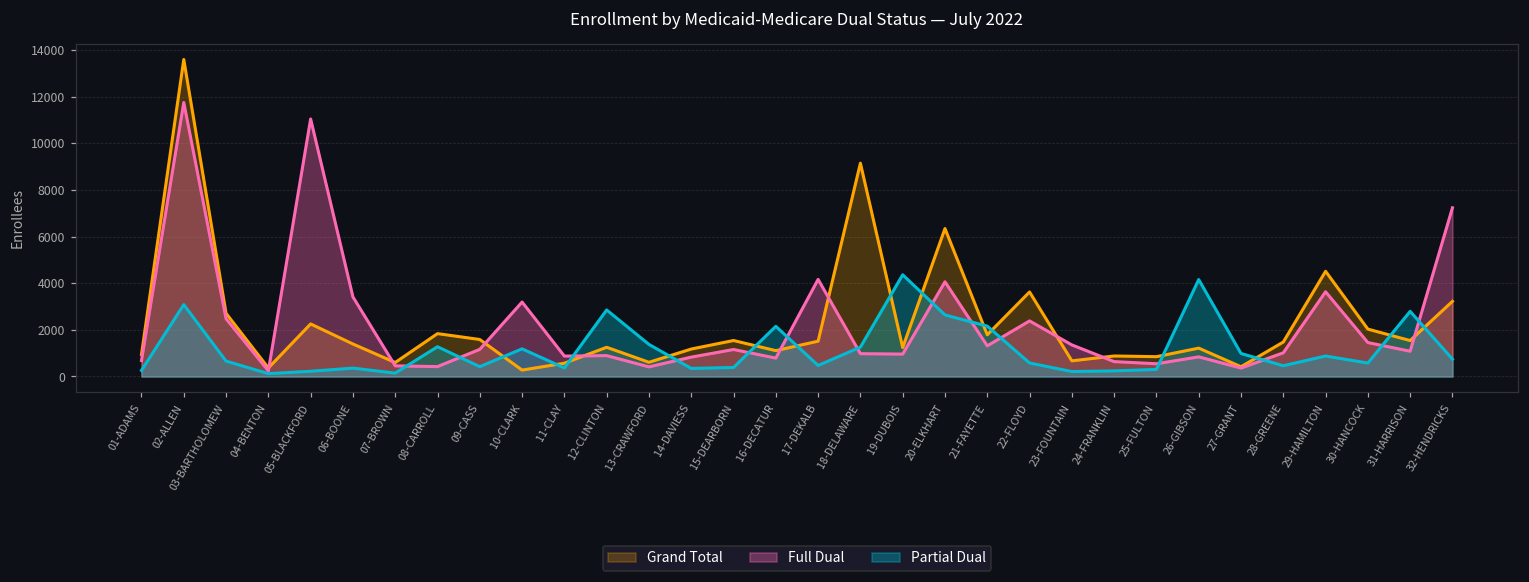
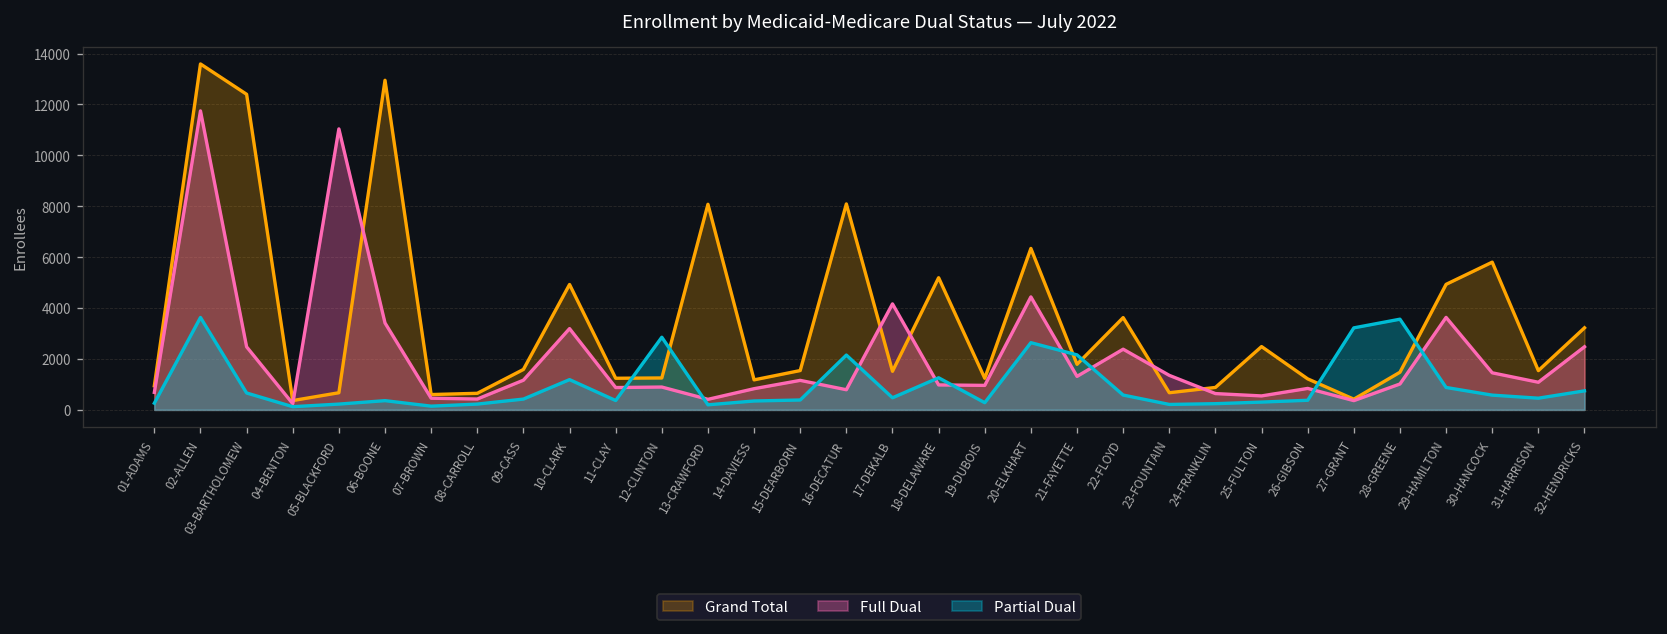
  {
    "Grand Total": {
      "01-ADAMS": 900,
      "02-ALLEN": 13600,
-     "03-BARTHOLOMEW": 2700,
+     "03-BARTHOLOMEW": 12400,
      "04-BENTON": 400,
-     "05-BLACKFORD": 2300,
-     "06-BOONE": 1400,
+     "05-BLACKFORD": 700,
+     "06-BOONE": 12900,
      "07-BROWN": 600,
-     "08-CARROLL": 1800,
+     "08-CARROLL": 600,
      "09-CASS": 1600,
-     "10-CLARK": 300,
-     "11-CLAY": 600,
+     "10-CLARK": 4900,
+     "11-CLAY": 1200,
      "12-CLINTON": 1300,
-     "13-CRAWFORD": 600,
+     "13-CRAWFORD": 8100,
      "14-DAVIESS": 1200,
      "15-DEARBORN": 1500,
-     "16-DECATUR": 1100,
+     "16-DECATUR": 8100,
      "17-DEKALB": 1500,
-     "18-DELAWARE": 9100,
+     "18-DELAWARE": 5200,
      "19-DUBOIS": 1200,
      "20-ELKHART": 6300,
      "21-FAYETTE": 1800,
      "22-FLOYD": 3600,
      "23-FOUNTAIN": 700,
      "24-FRANKLIN": 900,
-     "25-FULTON": 900,
+     "25-FULTON": 2500,
      "26-GIBSON": 1200,
      "28-GREENE": 1500,
-     "29-HAMILTON": 4500,
-     "30-HANCOCK": 2000,
+     "29-HAMILTON": 4900,
+     "30-HANCOCK": 5800,
      "31-HARRISON": 1500,
      "32-HENDRICKS": 3200
    },
    "Full Dual": {
      "01-ADAMS": 700,
      "02-ALLEN": 11700,
      "03-BARTHOLOMEW": 2500,
      "05-BLACKFORD": 11000,
      "06-BOONE": 3400,
      "07-BROWN": 500,
      "08-CARROLL": 400,
      "09-CASS": 1200,
      "10-CLARK": 3200,
      "11-CLAY": 900,
      "12-CLINTON": 900,
      "13-CRAWFORD": 400,
      "14-DAVIESS": 800,
      "15-DEARBORN": 1200,
      "16-DECATUR": 800,
      "17-DEKALB": 4200,
      "18-DELAWARE": 1000,
      "19-DUBOIS": 1000,
-     "20-ELKHART": 4100,
+     "20-ELKHART": 4400,
      "21-FAYETTE": 1300,
      "22-FLOYD": 2400,
      "23-FOUNTAIN": 1400,
      "24-FRANKLIN": 600,
      "25-FULTON": 500,
      "26-GIBSON": 800,
      "28-GREENE": 1000,
      "29-HAMILTON": 3600,
      "30-HANCOCK": 1500,
      "31-HARRISON": 1100,
-     "32-HENDRICKS": 7200
+     "32-HENDRICKS": 2500
    },
    "Partial Dual": {
      "01-ADAMS": 300,
-     "02-ALLEN": 3100,
+     "02-ALLEN": 3600,
      "03-BARTHOLOMEW": 700,
      "05-BLACKFORD": 200,
      "06-BOONE": 400,
      "07-BROWN": 100,
-     "08-CARROLL": 1300,
+     "08-CARROLL": 200,
      "09-CASS": 400,
      "10-CLARK": 1200,
      "11-CLAY": 400,
      "12-CLINTON": 2900,
-     "13-CRAWFORD": 1400,
+     "13-CRAWFORD": 200,
      "14-DAVIESS": 300,
      "15-DEARBORN": 400,
      "16-DECATUR": 2200,
      "17-DEKALB": 500,
      "18-DELAWARE": 1300,
-     "19-DUBOIS": 4400,
+     "19-DUBOIS": 300,
      "20-ELKHART": 2600,
      "21-FAYETTE": 2200,
      "22-FLOYD": 600,
      "23-FOUNTAIN": 200,
      "24-FRANKLIN": 200,
      "25-FULTON": 300,
-     "26-GIBSON": 4200,
-     "27-GRANT": 1000,
-     "28-GREENE": 500,
+     "26-GIBSON": 400,
+     "27-GRANT": 3200,
+     "28-GREENE": 3600,
      "29-HAMILTON": 900,
      "30-HANCOCK": 600,
-     "31-HARRISON": 2800,
+     "31-HARRISON": 500,
      "32-HENDRICKS": 700
    }
  }
